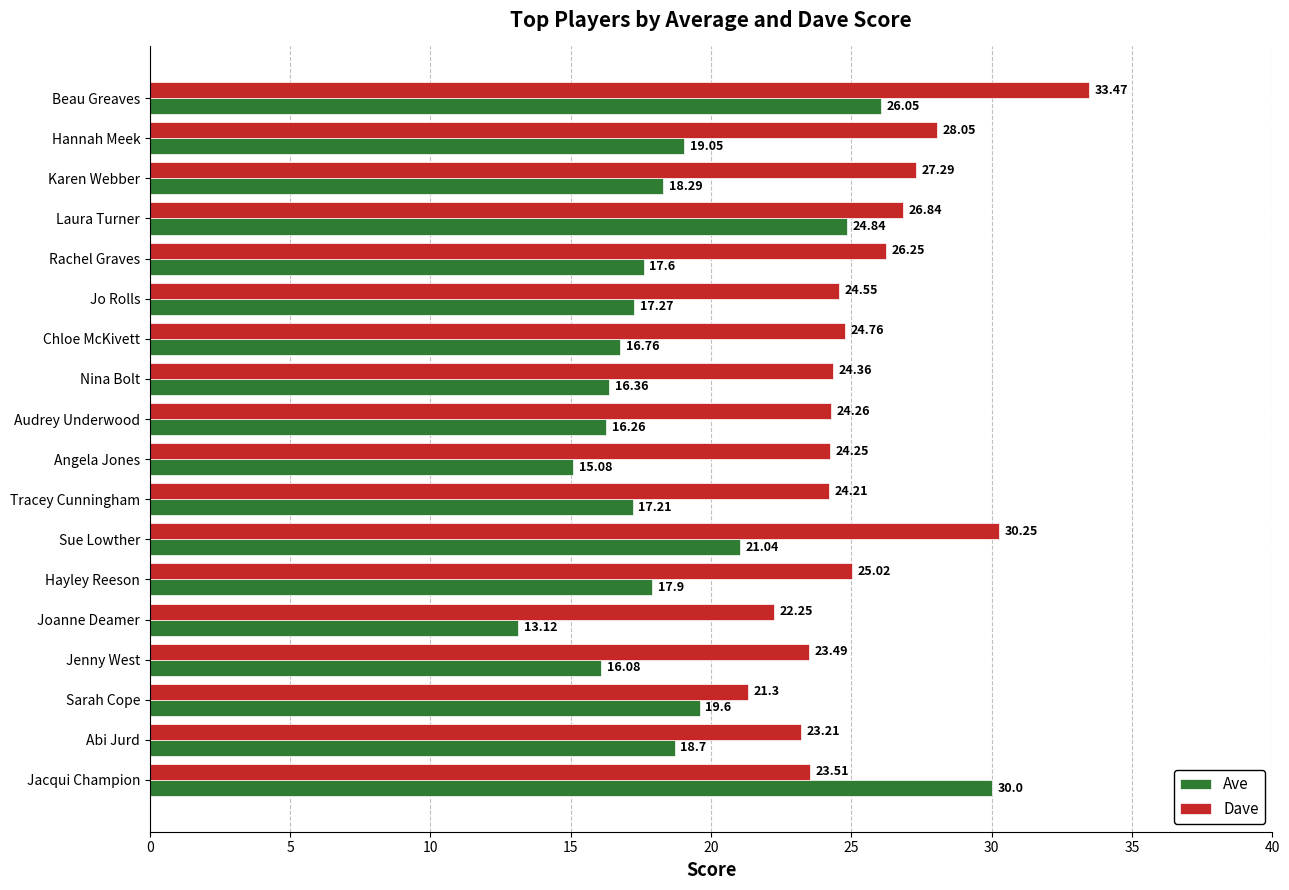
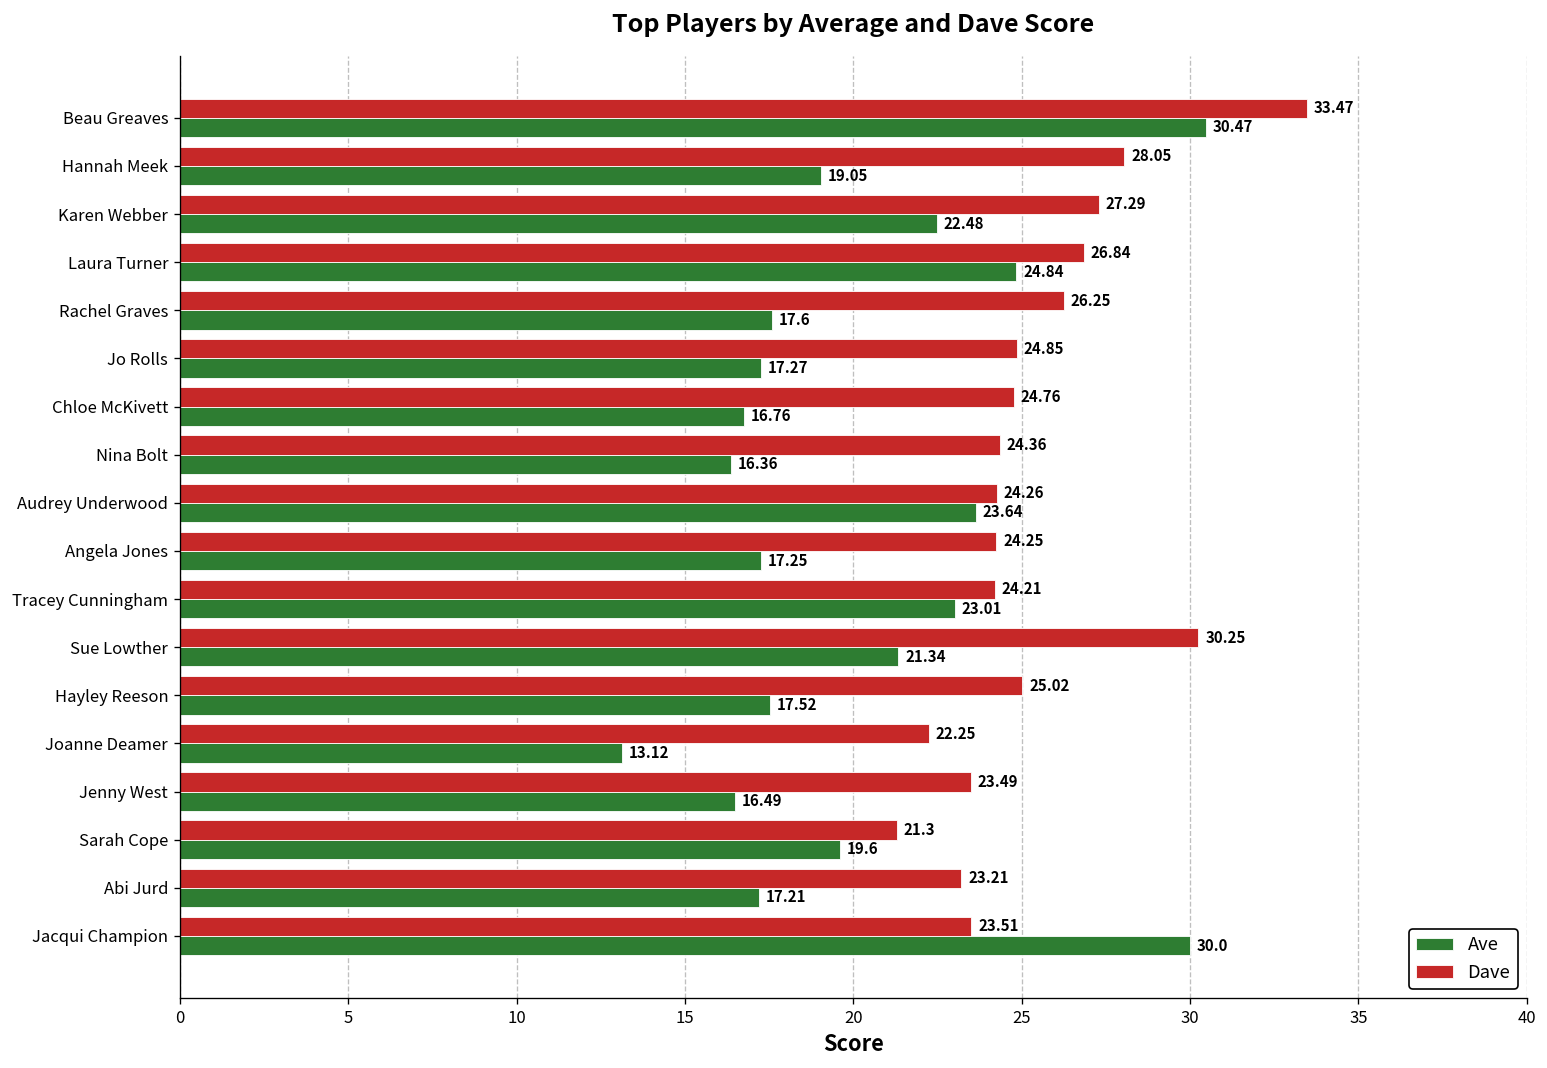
  {
    "Ave": {
-     "Beau Greaves": 26.05,
+     "Beau Greaves": 30.47,
      "Hannah Meek": 19.05,
-     "Karen Webber": 18.29,
+     "Karen Webber": 22.48,
      "Laura Turner": 24.84,
      "Rachel Graves": 17.6,
      "Jo Rolls": 17.27,
      "Chloe McKivett": 16.76,
      "Nina Bolt": 16.36,
-     "Audrey Underwood": 16.26,
-     "Angela Jones": 15.08,
-     "Tracey Cunningham": 17.21,
-     "Sue Lowther": 21.04,
-     "Hayley Reeson": 17.9,
+     "Audrey Underwood": 23.64,
+     "Angela Jones": 17.25,
+     "Tracey Cunningham": 23.01,
+     "Sue Lowther": 21.34,
+     "Hayley Reeson": 17.52,
      "Joanne Deamer": 13.12,
-     "Jenny West": 16.08,
+     "Jenny West": 16.49,
      "Sarah Cope": 19.6,
-     "Abi Jurd": 18.7,
+     "Abi Jurd": 17.21,
      "Jacqui Champion": 30.0
    },
    "Dave": {
      "Beau Greaves": 33.47,
      "Hannah Meek": 28.05,
      "Karen Webber": 27.29,
      "Laura Turner": 26.84,
      "Rachel Graves": 26.25,
-     "Jo Rolls": 24.55,
+     "Jo Rolls": 24.85,
      "Chloe McKivett": 24.76,
      "Nina Bolt": 24.36,
      "Audrey Underwood": 24.26,
      "Angela Jones": 24.25,
      "Tracey Cunningham": 24.21,
      "Sue Lowther": 30.25,
      "Hayley Reeson": 25.02,
      "Joanne Deamer": 22.25,
      "Jenny West": 23.49,
      "Sarah Cope": 21.3,
      "Abi Jurd": 23.21,
      "Jacqui Champion": 23.51
    }
  }
